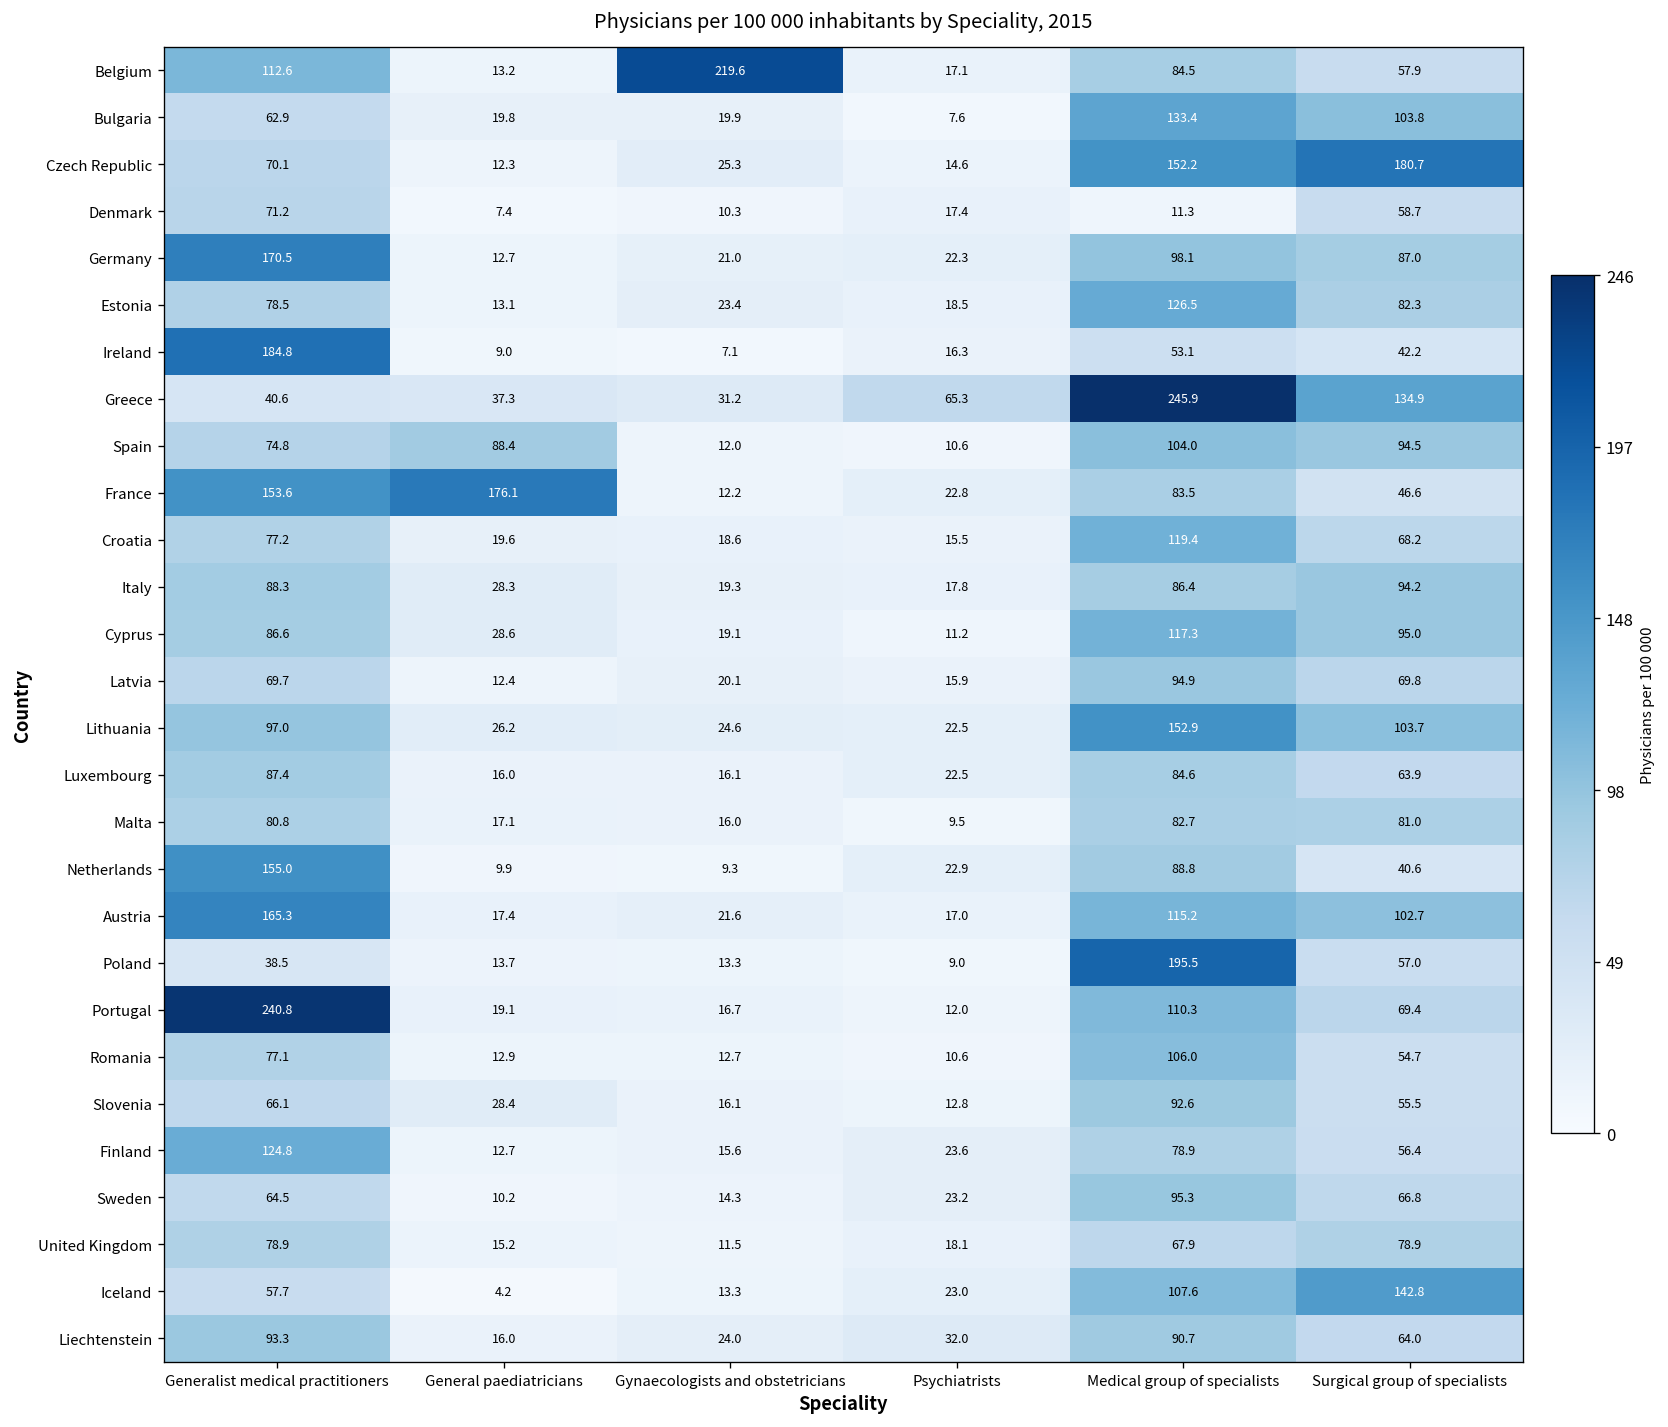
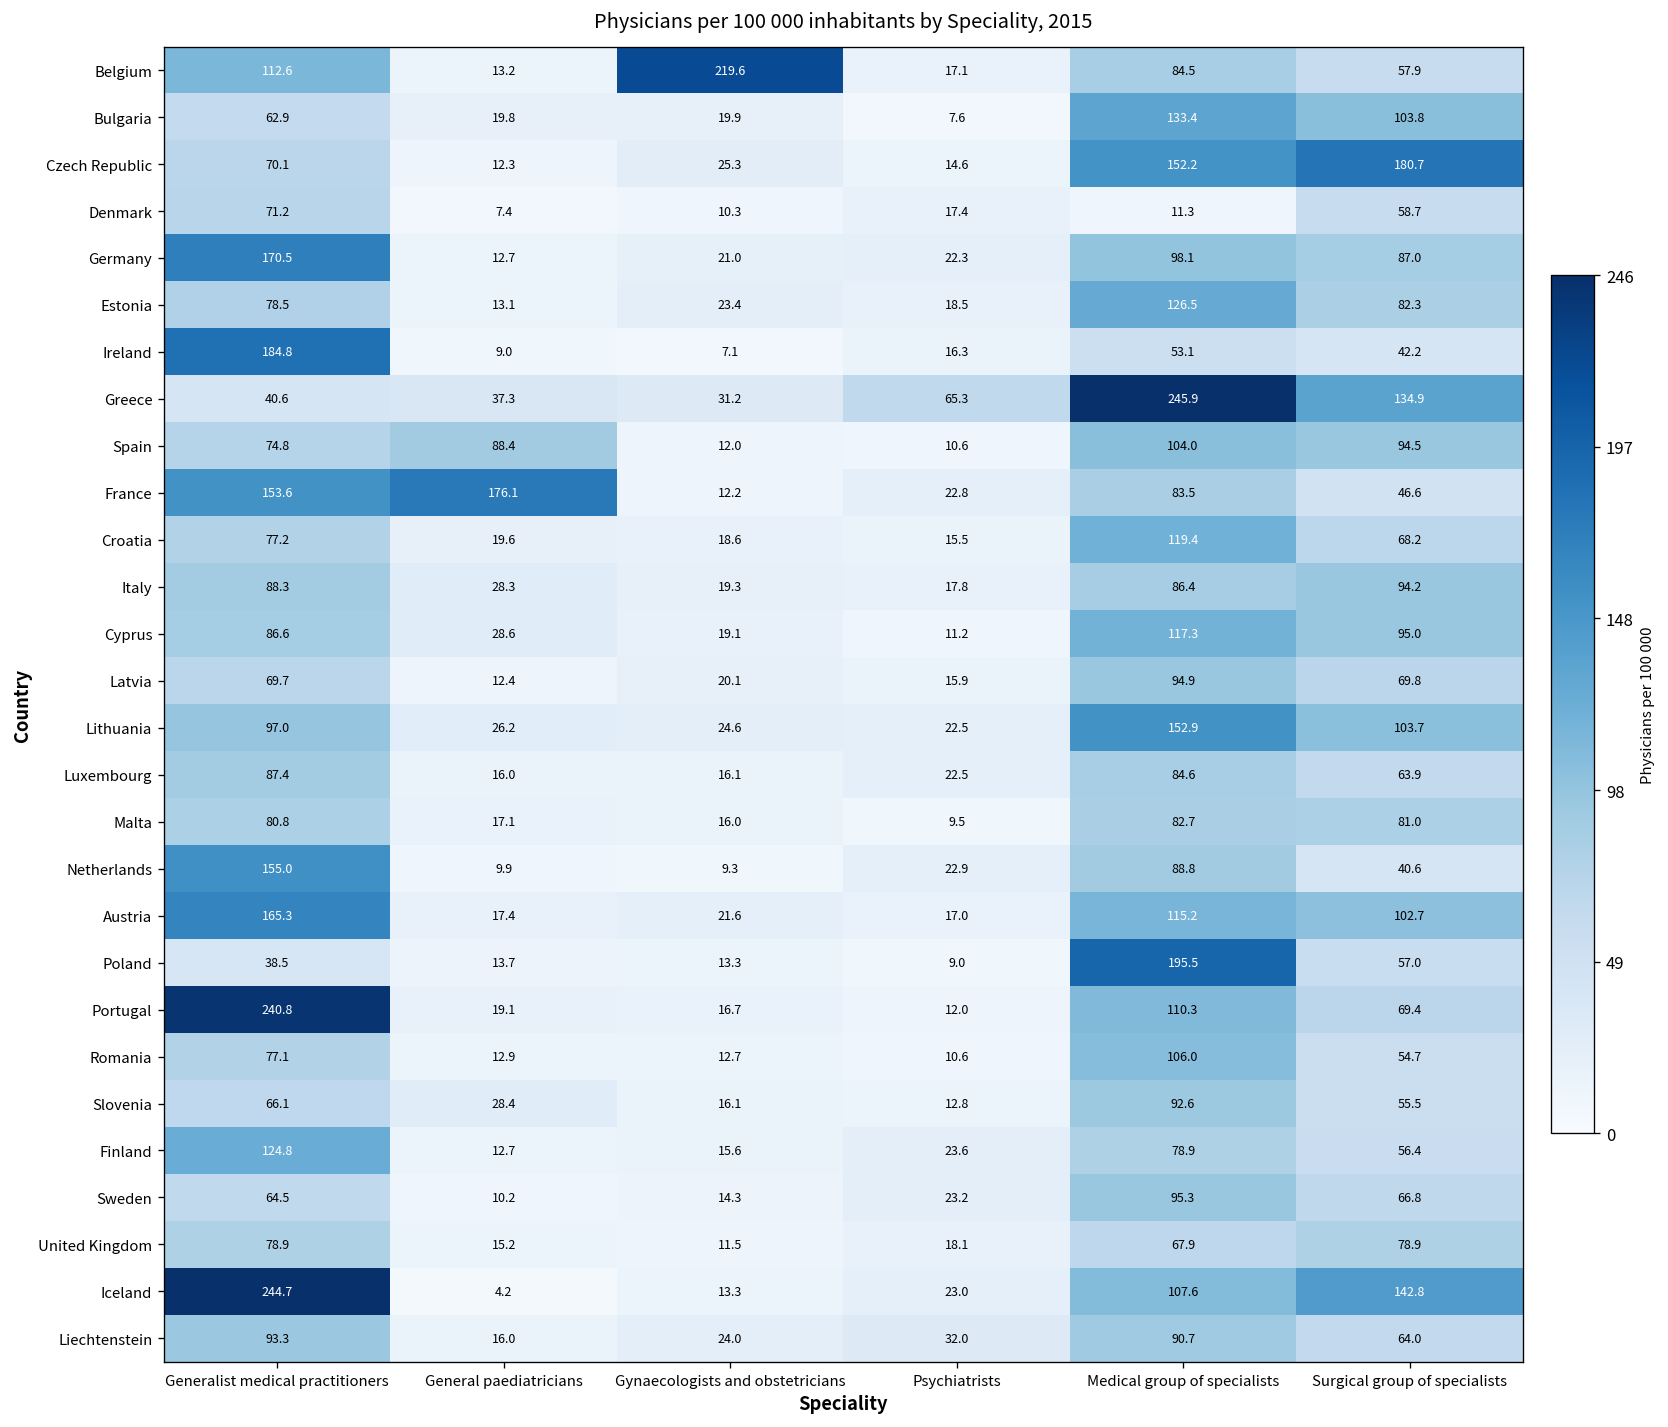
  {
    "Belgium": {
      "Generalist medical practitioners": 112.6,
      "General paediatricians": 13.2,
      "Gynaecologists and obstetricians": 219.6,
      "Psychiatrists": 17.1,
      "Medical group of specialists": 84.5,
      "Surgical group of specialists": 57.9
    },
    "Bulgaria": {
      "Generalist medical practitioners": 62.9,
      "General paediatricians": 19.8,
      "Gynaecologists and obstetricians": 19.9,
      "Psychiatrists": 7.6,
      "Medical group of specialists": 133.4,
      "Surgical group of specialists": 103.8
    },
    "Czech Republic": {
      "Generalist medical practitioners": 70.1,
      "General paediatricians": 12.3,
      "Gynaecologists and obstetricians": 25.3,
      "Psychiatrists": 14.6,
      "Medical group of specialists": 152.2,
      "Surgical group of specialists": 180.7
    },
    "Denmark": {
      "Generalist medical practitioners": 71.2,
      "General paediatricians": 7.4,
      "Gynaecologists and obstetricians": 10.3,
      "Psychiatrists": 17.4,
      "Medical group of specialists": 11.3,
      "Surgical group of specialists": 58.7
    },
    "Germany": {
      "Generalist medical practitioners": 170.5,
      "General paediatricians": 12.7,
      "Gynaecologists and obstetricians": 21.0,
      "Psychiatrists": 22.3,
      "Medical group of specialists": 98.1,
      "Surgical group of specialists": 87.0
    },
    "Estonia": {
      "Generalist medical practitioners": 78.5,
      "General paediatricians": 13.1,
      "Gynaecologists and obstetricians": 23.4,
      "Psychiatrists": 18.5,
      "Medical group of specialists": 126.5,
      "Surgical group of specialists": 82.3
    },
    "Ireland": {
      "Generalist medical practitioners": 184.8,
      "General paediatricians": 9.0,
      "Gynaecologists and obstetricians": 7.1,
      "Psychiatrists": 16.3,
      "Medical group of specialists": 53.1,
      "Surgical group of specialists": 42.2
    },
    "Greece": {
      "Generalist medical practitioners": 40.6,
      "General paediatricians": 37.3,
      "Gynaecologists and obstetricians": 31.2,
      "Psychiatrists": 65.3,
      "Medical group of specialists": 245.9,
      "Surgical group of specialists": 134.9
    },
    "Spain": {
      "Generalist medical practitioners": 74.8,
      "General paediatricians": 88.4,
      "Gynaecologists and obstetricians": 12.0,
      "Psychiatrists": 10.6,
      "Medical group of specialists": 104.0,
      "Surgical group of specialists": 94.5
    },
    "France": {
      "Generalist medical practitioners": 153.6,
      "General paediatricians": 176.1,
      "Gynaecologists and obstetricians": 12.2,
      "Psychiatrists": 22.8,
      "Medical group of specialists": 83.5,
      "Surgical group of specialists": 46.6
    },
    "Croatia": {
      "Generalist medical practitioners": 77.2,
      "General paediatricians": 19.6,
      "Gynaecologists and obstetricians": 18.6,
      "Psychiatrists": 15.5,
      "Medical group of specialists": 119.4,
      "Surgical group of specialists": 68.2
    },
    "Italy": {
      "Generalist medical practitioners": 88.3,
      "General paediatricians": 28.3,
      "Gynaecologists and obstetricians": 19.3,
      "Psychiatrists": 17.8,
      "Medical group of specialists": 86.4,
      "Surgical group of specialists": 94.2
    },
    "Cyprus": {
      "Generalist medical practitioners": 86.6,
      "General paediatricians": 28.6,
      "Gynaecologists and obstetricians": 19.1,
      "Psychiatrists": 11.2,
      "Medical group of specialists": 117.3,
      "Surgical group of specialists": 95.0
    },
    "Latvia": {
      "Generalist medical practitioners": 69.7,
      "General paediatricians": 12.4,
      "Gynaecologists and obstetricians": 20.1,
      "Psychiatrists": 15.9,
      "Medical group of specialists": 94.9,
      "Surgical group of specialists": 69.8
    },
    "Lithuania": {
      "Generalist medical practitioners": 97.0,
      "General paediatricians": 26.2,
      "Gynaecologists and obstetricians": 24.6,
      "Psychiatrists": 22.5,
      "Medical group of specialists": 152.9,
      "Surgical group of specialists": 103.7
    },
    "Luxembourg": {
      "Generalist medical practitioners": 87.4,
      "General paediatricians": 16.0,
      "Gynaecologists and obstetricians": 16.1,
      "Psychiatrists": 22.5,
      "Medical group of specialists": 84.6,
      "Surgical group of specialists": 63.9
    },
    "Malta": {
      "Generalist medical practitioners": 80.8,
      "General paediatricians": 17.1,
      "Gynaecologists and obstetricians": 16.0,
      "Psychiatrists": 9.5,
      "Medical group of specialists": 82.7,
      "Surgical group of specialists": 81.0
    },
    "Netherlands": {
      "Generalist medical practitioners": 155.0,
      "General paediatricians": 9.9,
      "Gynaecologists and obstetricians": 9.3,
      "Psychiatrists": 22.9,
      "Medical group of specialists": 88.8,
      "Surgical group of specialists": 40.6
    },
    "Austria": {
      "Generalist medical practitioners": 165.3,
      "General paediatricians": 17.4,
      "Gynaecologists and obstetricians": 21.6,
      "Psychiatrists": 17.0,
      "Medical group of specialists": 115.2,
      "Surgical group of specialists": 102.7
    },
    "Poland": {
      "Generalist medical practitioners": 38.5,
      "General paediatricians": 13.7,
      "Gynaecologists and obstetricians": 13.3,
      "Psychiatrists": 9.0,
      "Medical group of specialists": 195.5,
      "Surgical group of specialists": 57.0
    },
    "Portugal": {
      "Generalist medical practitioners": 240.8,
      "General paediatricians": 19.1,
      "Gynaecologists and obstetricians": 16.7,
      "Psychiatrists": 12.0,
      "Medical group of specialists": 110.3,
      "Surgical group of specialists": 69.4
    },
    "Romania": {
      "Generalist medical practitioners": 77.1,
      "General paediatricians": 12.9,
      "Gynaecologists and obstetricians": 12.7,
      "Psychiatrists": 10.6,
      "Medical group of specialists": 106.0,
      "Surgical group of specialists": 54.7
    },
    "Slovenia": {
      "Generalist medical practitioners": 66.1,
      "General paediatricians": 28.4,
      "Gynaecologists and obstetricians": 16.1,
      "Psychiatrists": 12.8,
      "Medical group of specialists": 92.6,
      "Surgical group of specialists": 55.5
    },
    "Finland": {
      "Generalist medical practitioners": 124.8,
      "General paediatricians": 12.7,
      "Gynaecologists and obstetricians": 15.6,
      "Psychiatrists": 23.6,
      "Medical group of specialists": 78.9,
      "Surgical group of specialists": 56.4
    },
    "Sweden": {
      "Generalist medical practitioners": 64.5,
      "General paediatricians": 10.2,
      "Gynaecologists and obstetricians": 14.3,
      "Psychiatrists": 23.2,
      "Medical group of specialists": 95.3,
      "Surgical group of specialists": 66.8
    },
    "United Kingdom": {
      "Generalist medical practitioners": 78.9,
      "General paediatricians": 15.2,
      "Gynaecologists and obstetricians": 11.5,
      "Psychiatrists": 18.1,
      "Medical group of specialists": 67.9,
      "Surgical group of specialists": 78.9
    },
    "Iceland": {
-     "Generalist medical practitioners": 57.7,
+     "Generalist medical practitioners": 244.7,
      "General paediatricians": 4.2,
      "Gynaecologists and obstetricians": 13.3,
      "Psychiatrists": 23.0,
      "Medical group of specialists": 107.6,
      "Surgical group of specialists": 142.8
    },
    "Liechtenstein": {
      "Generalist medical practitioners": 93.3,
      "General paediatricians": 16.0,
      "Gynaecologists and obstetricians": 24.0,
      "Psychiatrists": 32.0,
      "Medical group of specialists": 90.7,
      "Surgical group of specialists": 64.0
    }
  }
